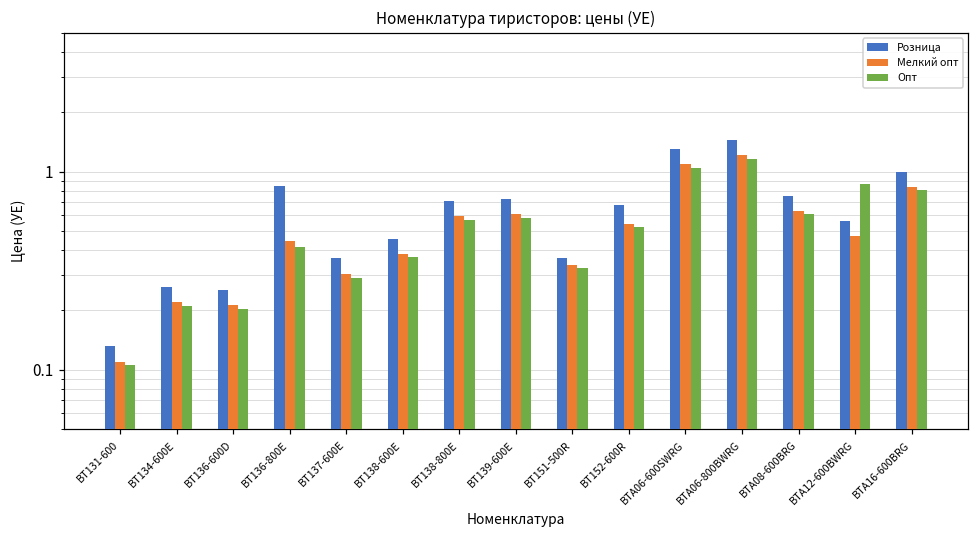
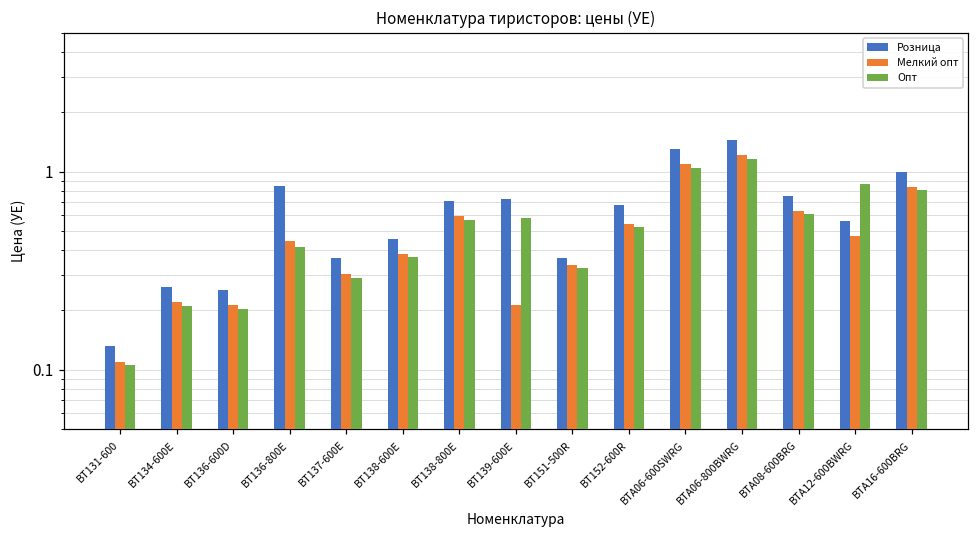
  {
    "Розница": {
      "BT131-600": 0.13,
      "BT134-600E": 0.26,
      "BT136-600D": 0.25,
      "BT136-800E": 0.8,
      "BT137-600E": 0.36,
      "BT138-600E": 0.46,
      "BT138-800E": 0.71,
      "BT139-600E": 0.73,
      "BT151-500R": 0.37,
      "BT152-600R": 0.68,
      "BTA06-600SWRG": 1.3,
      "BTA06-800BWRG": 1.4,
      "BTA08-600BRG": 0.75,
      "BTA12-600BWRG": 0.56,
      "BTA16-600BRG": 1.0
    },
    "Мелкий опт": {
      "BT131-600": 0.11,
      "BT134-600E": 0.22,
      "BT136-600D": 0.21,
      "BT136-800E": 0.45,
      "BT137-600E": 0.30,
      "BT138-600E": 0.38,
      "BT138-800E": 0.59,
-     "BT139-600E": 0.61,
+     "BT139-600E": 0.21,
      "BT151-500R": 0.34,
      "BT152-600R": 0.55,
      "BTA06-600SWRG": 1.1,
      "BTA06-800BWRG": 1.2,
      "BTA08-600BRG": 0.63,
      "BTA12-600BWRG": 0.47,
      "BTA16-600BRG": 0.8
    },
    "Опт": {
      "BT131-600": 0.10,
      "BT134-600E": 0.21,
      "BT136-600D": 0.20,
      "BT136-800E": 0.42,
      "BT137-600E": 0.29,
      "BT138-600E": 0.37,
      "BT138-800E": 0.57,
      "BT139-600E": 0.59,
      "BT151-500R": 0.32,
      "BT152-600R": 0.52,
      "BTA06-600SWRG": 1.0,
      "BTA06-800BWRG": 1.2,
      "BTA08-600BRG": 0.61,
      "BTA12-600BWRG": 0.9,
      "BTA16-600BRG": 0.8
    }
  }
